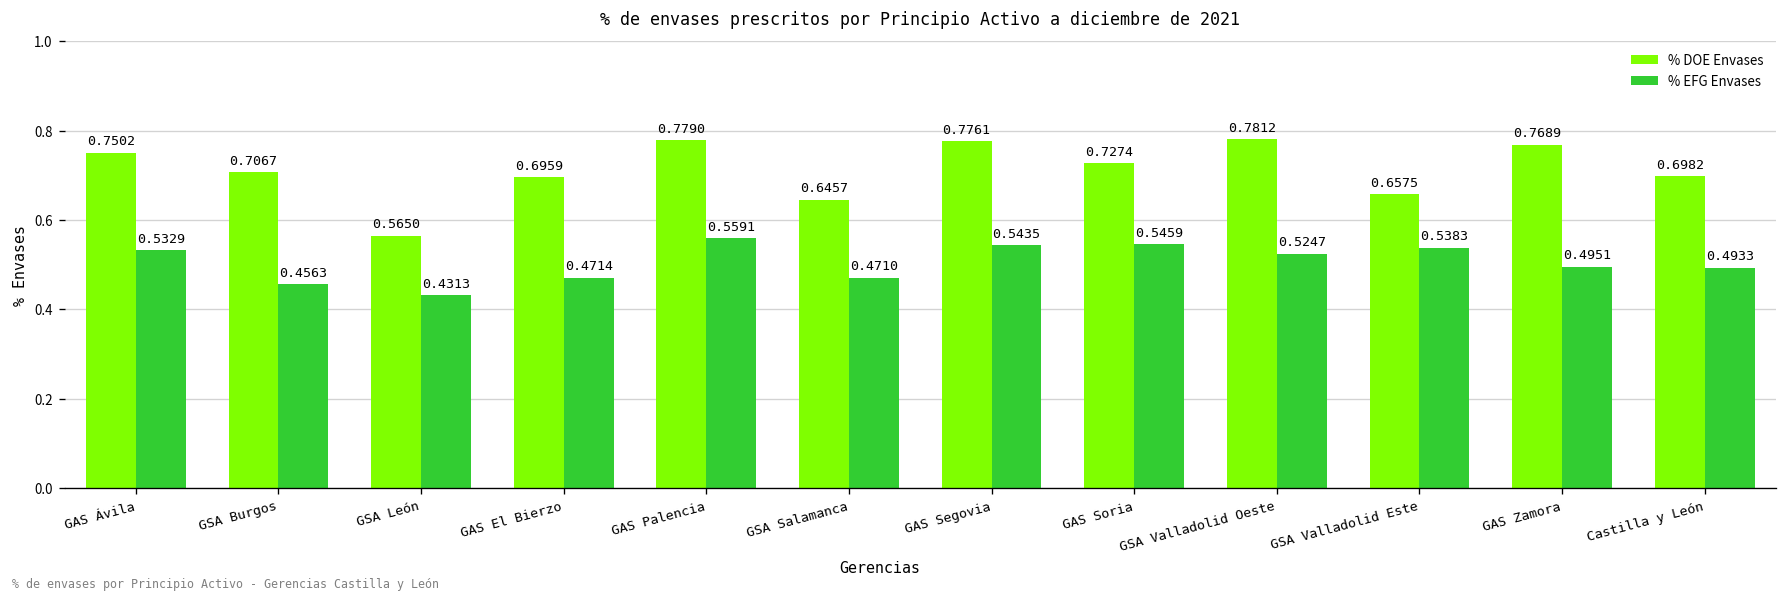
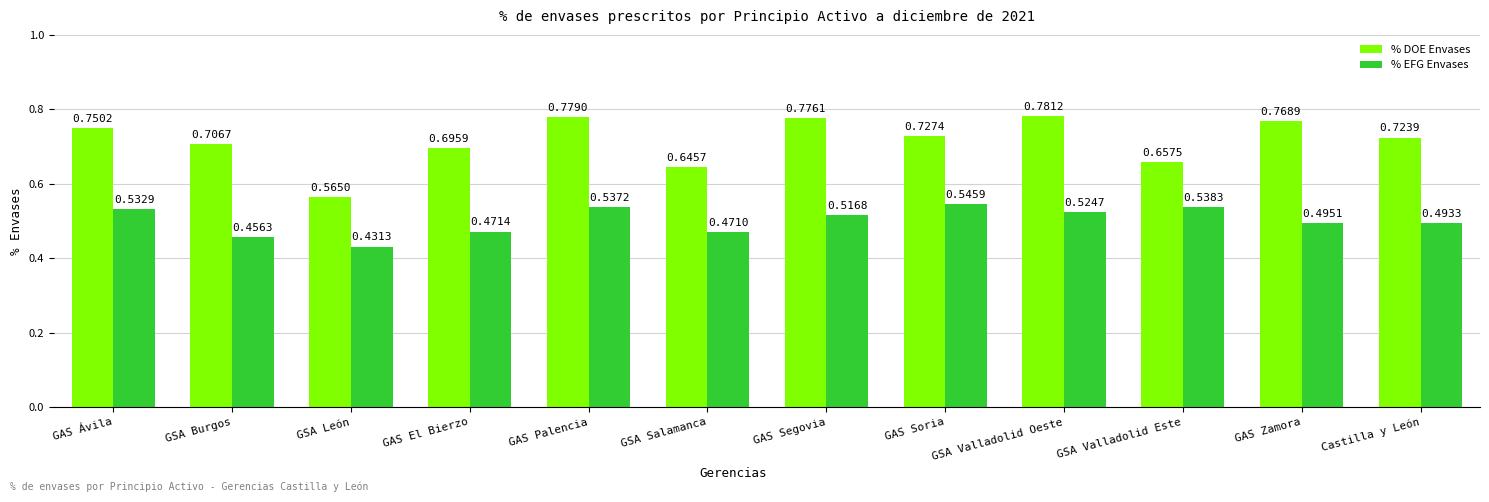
  {
    "% DOE Envases": {
      "GAS Ávila": 0.7502,
      "GSA Burgos": 0.7067,
      "GSA León": 0.5650,
      "GAS El Bierzo": 0.6959,
      "GAS Palencia": 0.7790,
      "GSA Salamanca": 0.6457,
      "GAS Segovia": 0.7761,
      "GAS Soria": 0.7274,
      "GSA Valladolid Oeste": 0.7812,
      "GSA Valladolid Este": 0.6575,
      "GAS Zamora": 0.7689,
-     "Castilla y León": 0.6982
+     "Castilla y León": 0.7239
    },
    "% EFG Envases": {
      "GAS Ávila": 0.5329,
      "GSA Burgos": 0.4563,
      "GSA León": 0.4313,
      "GAS El Bierzo": 0.4714,
-     "GAS Palencia": 0.5591,
+     "GAS Palencia": 0.5372,
      "GSA Salamanca": 0.4710,
-     "GAS Segovia": 0.5435,
+     "GAS Segovia": 0.5168,
      "GAS Soria": 0.5459,
      "GSA Valladolid Oeste": 0.5247,
      "GSA Valladolid Este": 0.5383,
      "GAS Zamora": 0.4951,
      "Castilla y León": 0.4933
    }
  }
